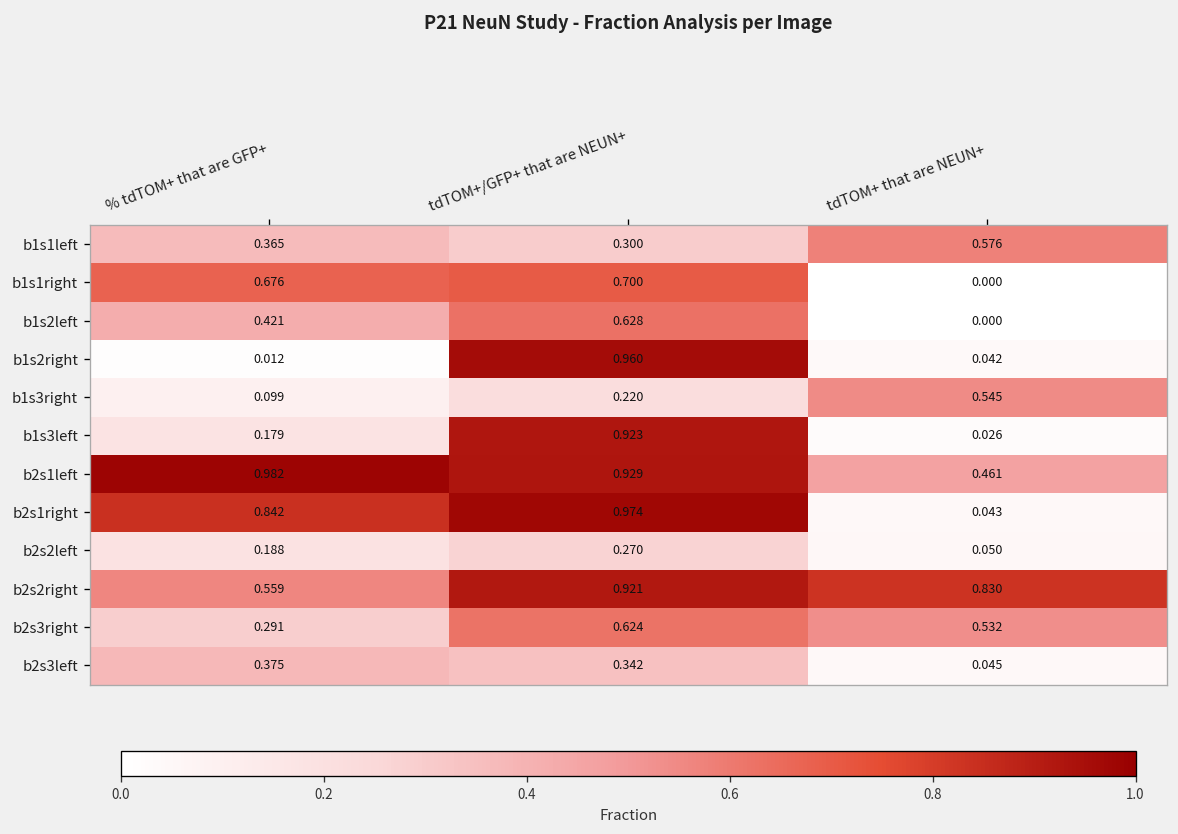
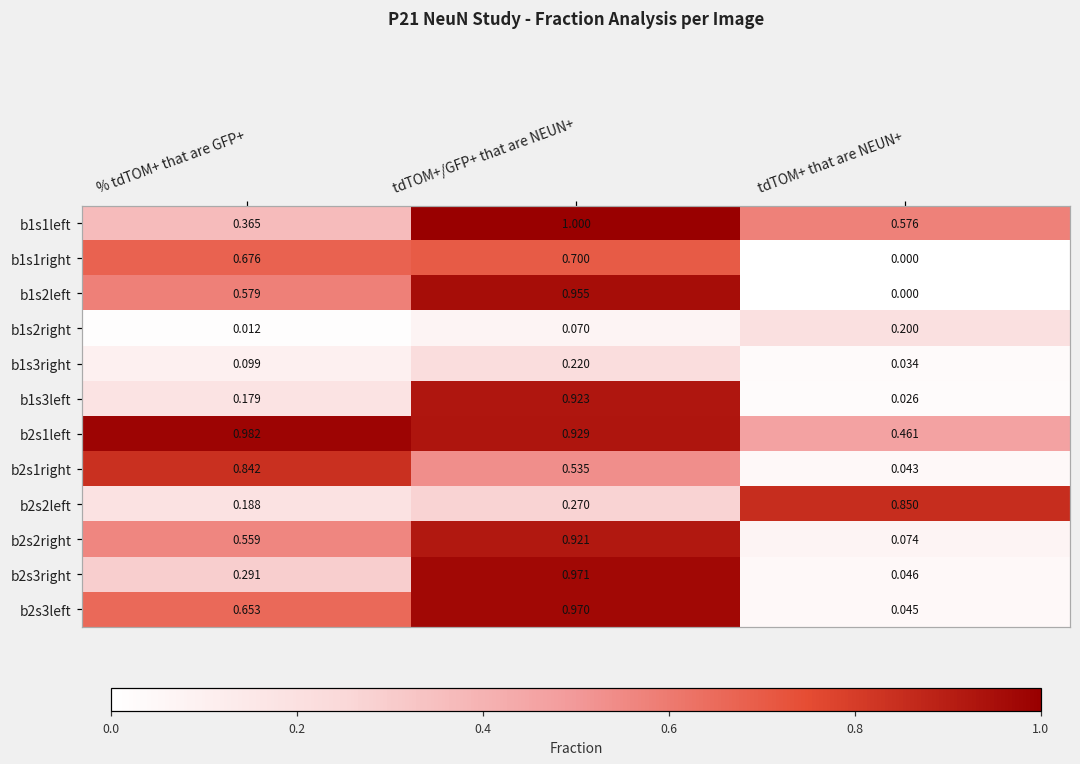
  {
    "b1s1left": {
      "% tdTOM+ that are GFP+": 0.365,
-     "tdTOM+/GFP+ that are NEUN+": 0.300,
+     "tdTOM+/GFP+ that are NEUN+": 1.000,
      "tdTOM+ that are NEUN+": 0.576
    },
    "b1s1right": {
      "% tdTOM+ that are GFP+": 0.676,
      "tdTOM+/GFP+ that are NEUN+": 0.700,
      "tdTOM+ that are NEUN+": 0.000
    },
    "b1s2left": {
-     "% tdTOM+ that are GFP+": 0.421,
-     "tdTOM+/GFP+ that are NEUN+": 0.628,
+     "% tdTOM+ that are GFP+": 0.579,
+     "tdTOM+/GFP+ that are NEUN+": 0.955,
      "tdTOM+ that are NEUN+": 0.000
    },
    "b1s2right": {
      "% tdTOM+ that are GFP+": 0.012,
-     "tdTOM+/GFP+ that are NEUN+": 0.960,
-     "tdTOM+ that are NEUN+": 0.042
+     "tdTOM+/GFP+ that are NEUN+": 0.070,
+     "tdTOM+ that are NEUN+": 0.200
    },
    "b1s3right": {
      "% tdTOM+ that are GFP+": 0.099,
      "tdTOM+/GFP+ that are NEUN+": 0.220,
-     "tdTOM+ that are NEUN+": 0.545
+     "tdTOM+ that are NEUN+": 0.034
    },
    "b1s3left": {
      "% tdTOM+ that are GFP+": 0.179,
      "tdTOM+/GFP+ that are NEUN+": 0.923,
      "tdTOM+ that are NEUN+": 0.026
    },
    "b2s1left": {
      "% tdTOM+ that are GFP+": 0.982,
      "tdTOM+/GFP+ that are NEUN+": 0.929,
      "tdTOM+ that are NEUN+": 0.461
    },
    "b2s1right": {
      "% tdTOM+ that are GFP+": 0.842,
-     "tdTOM+/GFP+ that are NEUN+": 0.974,
+     "tdTOM+/GFP+ that are NEUN+": 0.535,
      "tdTOM+ that are NEUN+": 0.043
    },
    "b2s2left": {
      "% tdTOM+ that are GFP+": 0.188,
      "tdTOM+/GFP+ that are NEUN+": 0.270,
-     "tdTOM+ that are NEUN+": 0.050
+     "tdTOM+ that are NEUN+": 0.850
    },
    "b2s2right": {
      "% tdTOM+ that are GFP+": 0.559,
      "tdTOM+/GFP+ that are NEUN+": 0.921,
-     "tdTOM+ that are NEUN+": 0.830
+     "tdTOM+ that are NEUN+": 0.074
    },
    "b2s3right": {
      "% tdTOM+ that are GFP+": 0.291,
-     "tdTOM+/GFP+ that are NEUN+": 0.624,
-     "tdTOM+ that are NEUN+": 0.532
+     "tdTOM+/GFP+ that are NEUN+": 0.971,
+     "tdTOM+ that are NEUN+": 0.046
    },
    "b2s3left": {
-     "% tdTOM+ that are GFP+": 0.375,
-     "tdTOM+/GFP+ that are NEUN+": 0.342,
+     "% tdTOM+ that are GFP+": 0.653,
+     "tdTOM+/GFP+ that are NEUN+": 0.970,
      "tdTOM+ that are NEUN+": 0.045
    }
  }
